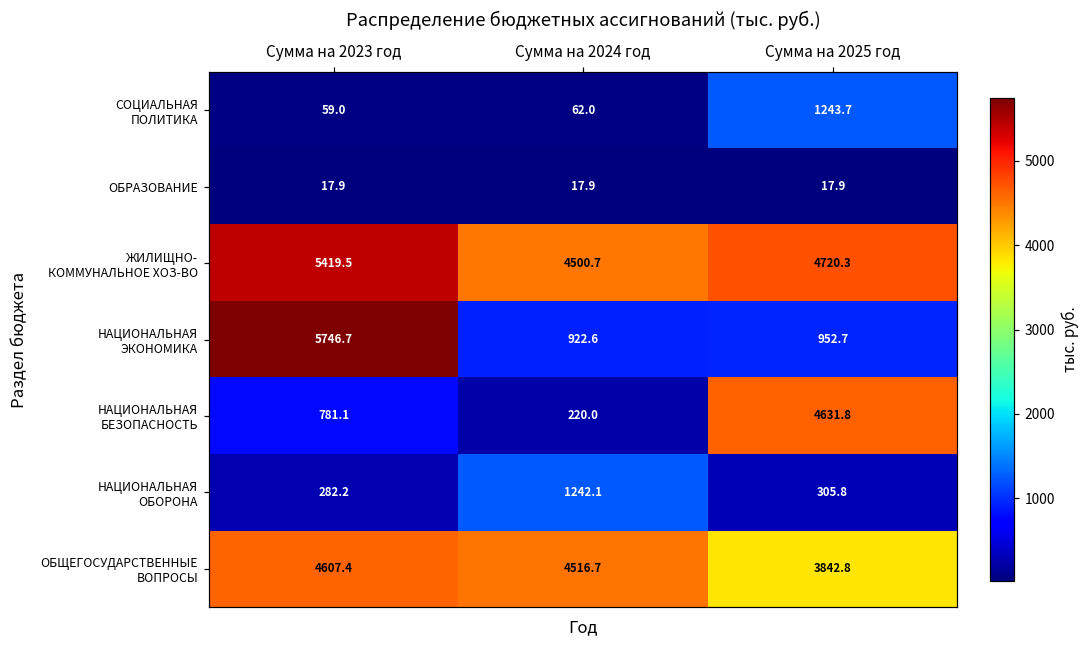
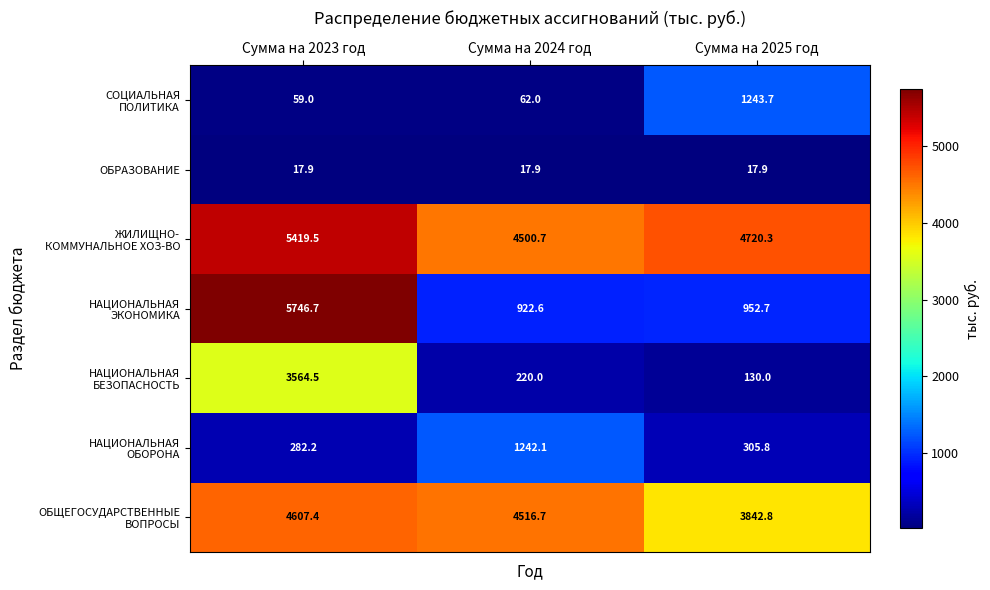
  {
    "СОЦИАЛЬНАЯ ПОЛИТИКА": {
      "Сумма на 2023 год": 59.0,
      "Сумма на 2024 год": 62.0,
      "Сумма на 2025 год": 1243.7
    },
    "ОБРАЗОВАНИЕ": {
      "Сумма на 2023 год": 17.9,
      "Сумма на 2024 год": 17.9,
      "Сумма на 2025 год": 17.9
    },
    "ЖИЛИЩНО- КОММУНАЛЬНОЕ ХОЗ-ВО": {
      "Сумма на 2023 год": 5419.5,
      "Сумма на 2024 год": 4500.7,
      "Сумма на 2025 год": 4720.3
    },
    "НАЦИОНАЛЬНАЯ ЭКОНОМИКА": {
      "Сумма на 2023 год": 5746.7,
      "Сумма на 2024 год": 922.6,
      "Сумма на 2025 год": 952.7
    },
    "НАЦИОНАЛЬНАЯ БЕЗОПАСНОСТЬ": {
-     "Сумма на 2023 год": 781.1,
+     "Сумма на 2023 год": 3564.5,
      "Сумма на 2024 год": 220.0,
-     "Сумма на 2025 год": 4631.8
+     "Сумма на 2025 год": 130.0
    },
    "НАЦИОНАЛЬНАЯ ОБОРОНА": {
      "Сумма на 2023 год": 282.2,
      "Сумма на 2024 год": 1242.1,
      "Сумма на 2025 год": 305.8
    },
    "ОБЩЕГОСУДАРСТВЕННЫЕ ВОПРОСЫ": {
      "Сумма на 2023 год": 4607.4,
      "Сумма на 2024 год": 4516.7,
      "Сумма на 2025 год": 3842.8
    }
  }
